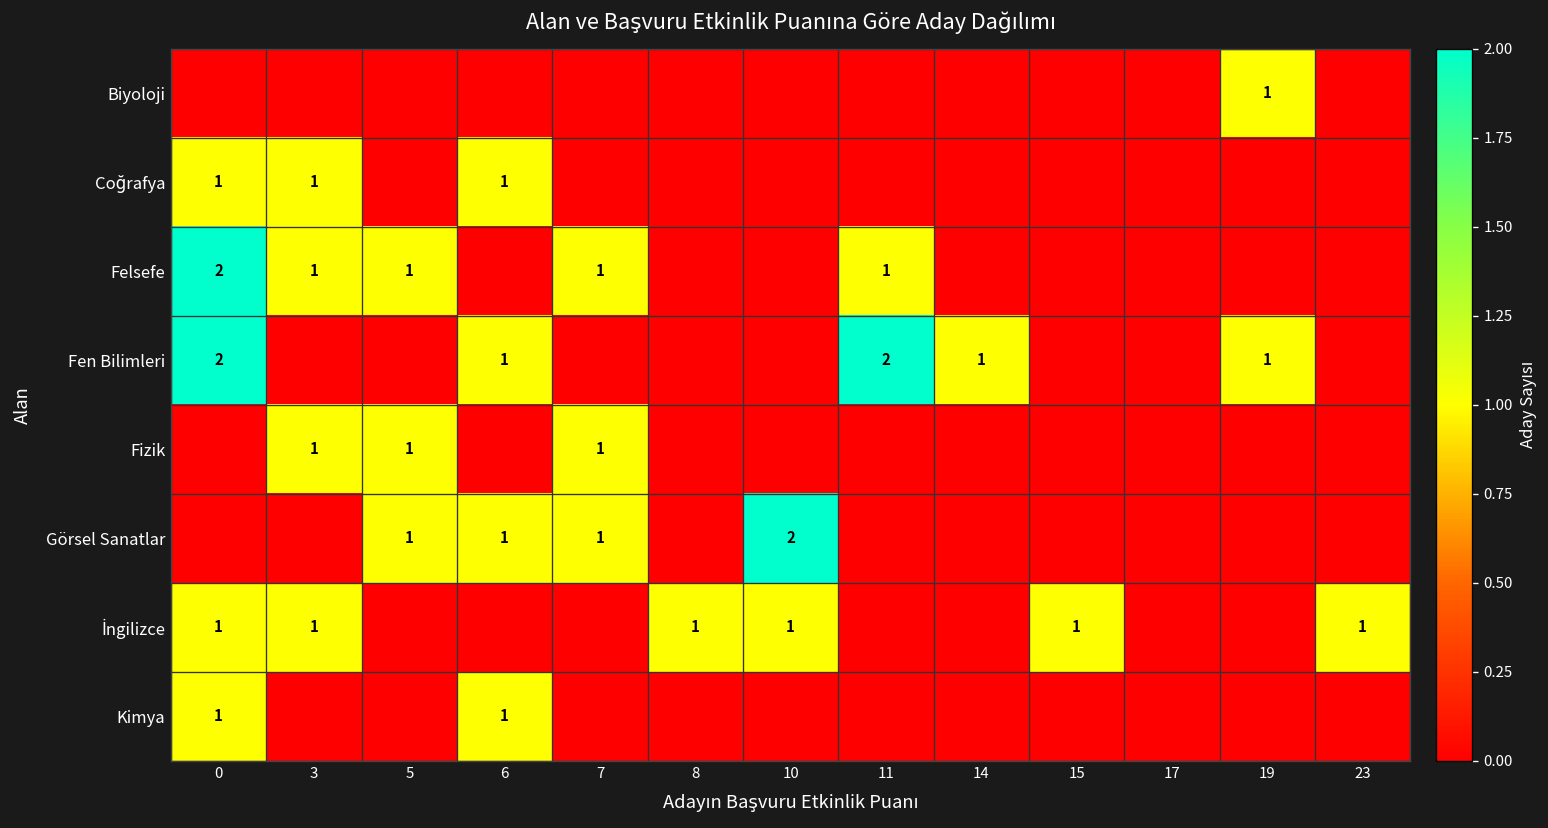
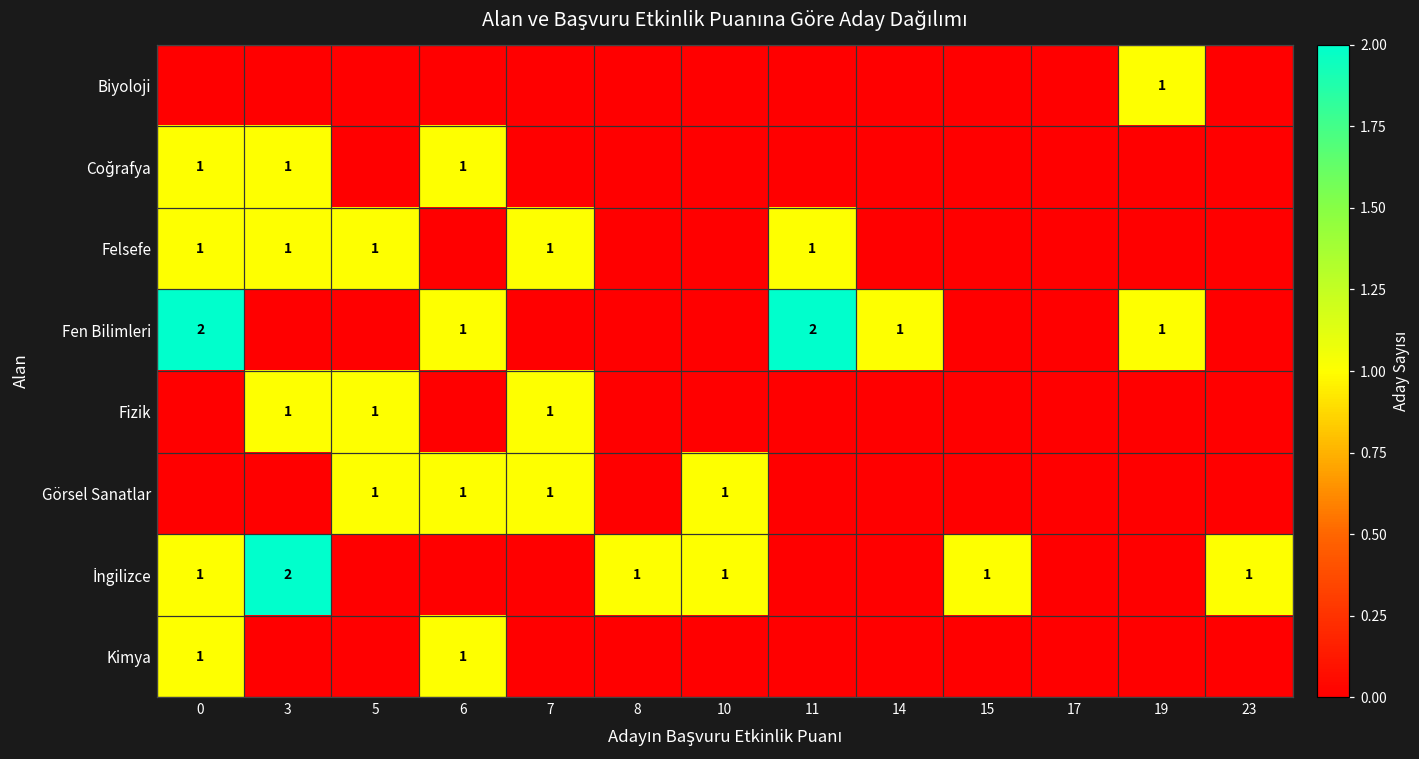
  {
    "Biyoloji": {
      "19": 1
    },
    "Coğrafya": {
      "0": 1,
      "3": 1,
      "6": 1
    },
    "Felsefe": {
-     "0": 2,
+     "0": 1,
      "3": 1,
      "5": 1,
      "7": 1,
      "11": 1
    },
    "Fen Bilimleri": {
      "0": 2,
      "6": 1,
      "11": 2,
      "14": 1,
      "19": 1
    },
    "Fizik": {
      "3": 1,
      "5": 1,
      "7": 1
    },
    "Görsel Sanatlar": {
      "5": 1,
      "6": 1,
      "7": 1,
-     "10": 2
+     "10": 1
    },
    "İngilizce": {
      "0": 1,
-     "3": 1,
+     "3": 2,
      "8": 1,
      "10": 1,
      "15": 1,
      "23": 1
    },
    "Kimya": {
      "0": 1,
      "6": 1
    }
  }
